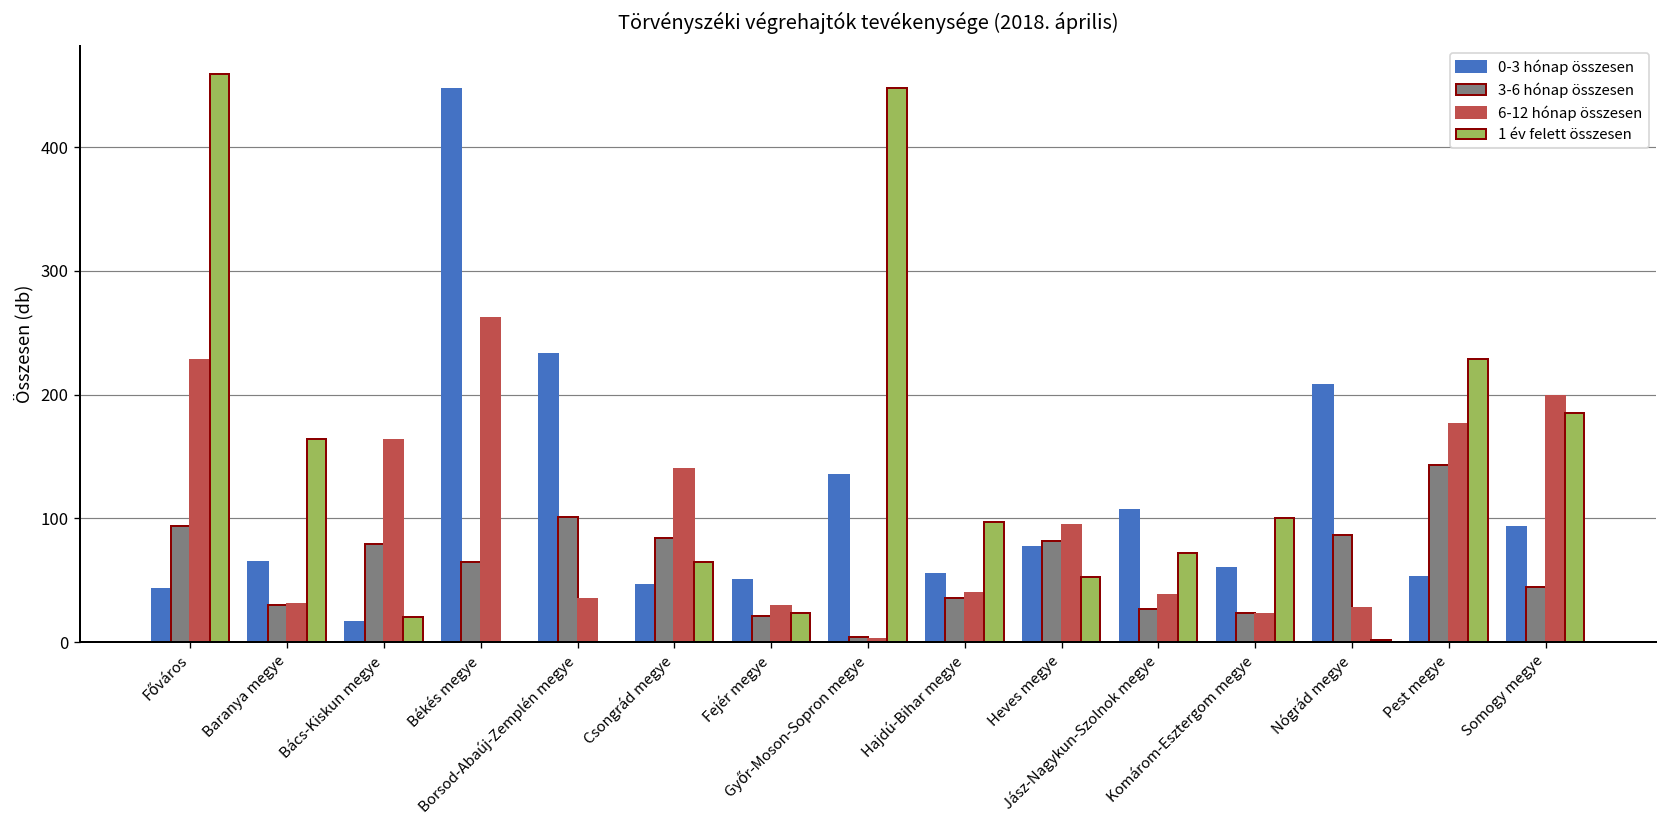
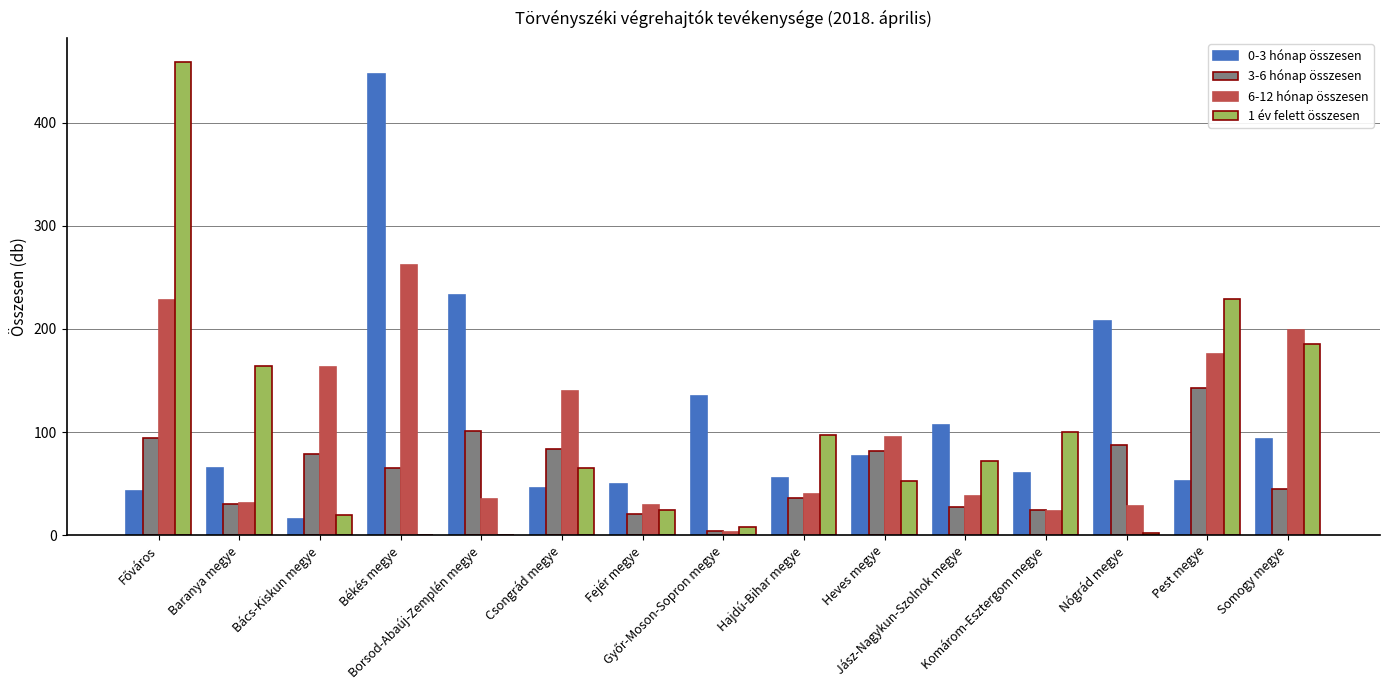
  {
    "0-3 hónap összesen": {
      "Főváros": 43,
      "Baranya megye": 65,
      "Bács-Kiskun megye": 16,
      "Békés megye": 447,
      "Borsod-Abaúj-Zemplén megye": 233,
      "Csongrád megye": 46,
      "Fejér megye": 50,
      "Győr-Moson-Sopron megye": 135,
      "Hajdú-Bihar megye": 55,
      "Heves megye": 77,
      "Jász-Nagykun-Szolnok megye": 107,
      "Komárom-Esztergom megye": 60,
      "Nógrád megye": 208,
      "Pest megye": 53,
      "Somogy megye": 93
    },
    "3-6 hónap összesen": {
      "Főváros": 94,
      "Baranya megye": 30,
      "Bács-Kiskun megye": 79,
      "Békés megye": 65,
      "Borsod-Abaúj-Zemplén megye": 101,
      "Csongrád megye": 84,
      "Fejér megye": 21,
      "Győr-Moson-Sopron megye": 4,
      "Hajdú-Bihar megye": 36,
      "Heves megye": 82,
      "Jász-Nagykun-Szolnok megye": 27,
      "Komárom-Esztergom megye": 24,
      "Nógrád megye": 87,
      "Pest megye": 143,
      "Somogy megye": 45
    },
    "6-12 hónap összesen": {
      "Főváros": 228,
      "Baranya megye": 31,
      "Bács-Kiskun megye": 163,
      "Békés megye": 262,
      "Borsod-Abaúj-Zemplén megye": 35,
      "Csongrád megye": 140,
      "Fejér megye": 29,
      "Győr-Moson-Sopron megye": 3,
      "Hajdú-Bihar megye": 40,
      "Heves megye": 95,
      "Jász-Nagykun-Szolnok megye": 38,
      "Komárom-Esztergom megye": 23,
      "Nógrád megye": 28,
      "Pest megye": 176,
      "Somogy megye": 199
    },
    "1 év felett összesen": {
      "Főváros": 459,
      "Baranya megye": 164,
      "Bács-Kiskun megye": 20,
      "Békés megye": 0,
      "Borsod-Abaúj-Zemplén megye": 0,
      "Csongrád megye": 65,
      "Fejér megye": 24,
-     "Győr-Moson-Sopron megye": 448,
+     "Győr-Moson-Sopron megye": 8,
      "Hajdú-Bihar megye": 97,
      "Heves megye": 53,
      "Jász-Nagykun-Szolnok megye": 72,
      "Komárom-Esztergom megye": 100,
      "Pest megye": 229,
      "Somogy megye": 185
    }
  }
